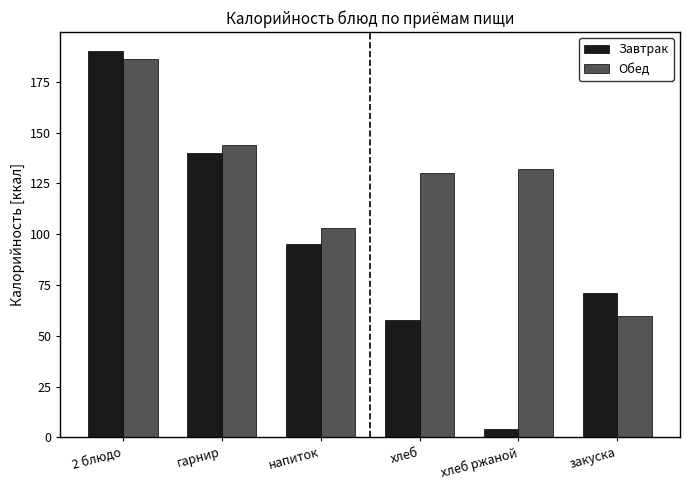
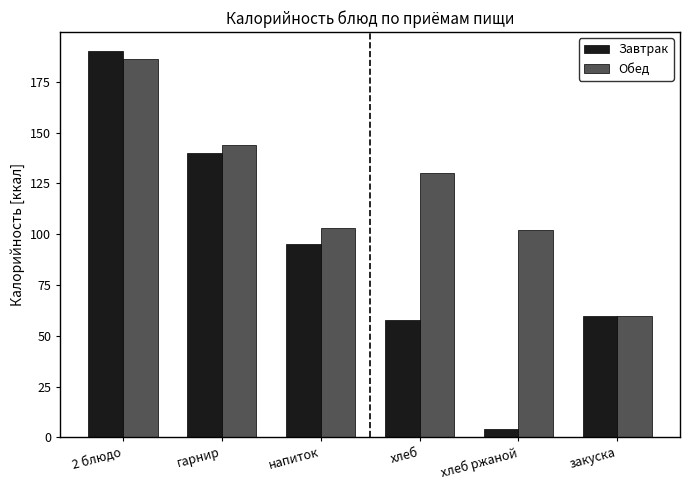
  {
    "Завтрак": {
      "2 блюдо": 190,
      "гарнир": 140,
      "напиток": 95,
      "хлеб": 58,
      "хлеб ржаной": 4,
-     "закуска": 71
+     "закуска": 60
    },
    "Обед": {
      "2 блюдо": 186,
      "гарнир": 144,
      "напиток": 103,
      "хлеб": 130,
-     "хлеб ржаной": 132,
+     "хлеб ржаной": 102,
      "закуска": 60
    }
  }
